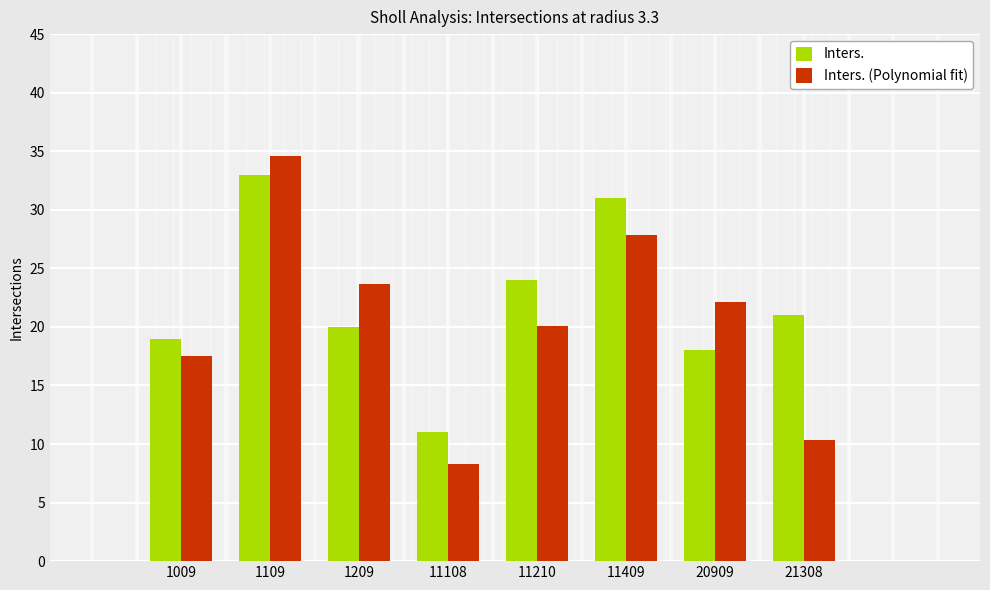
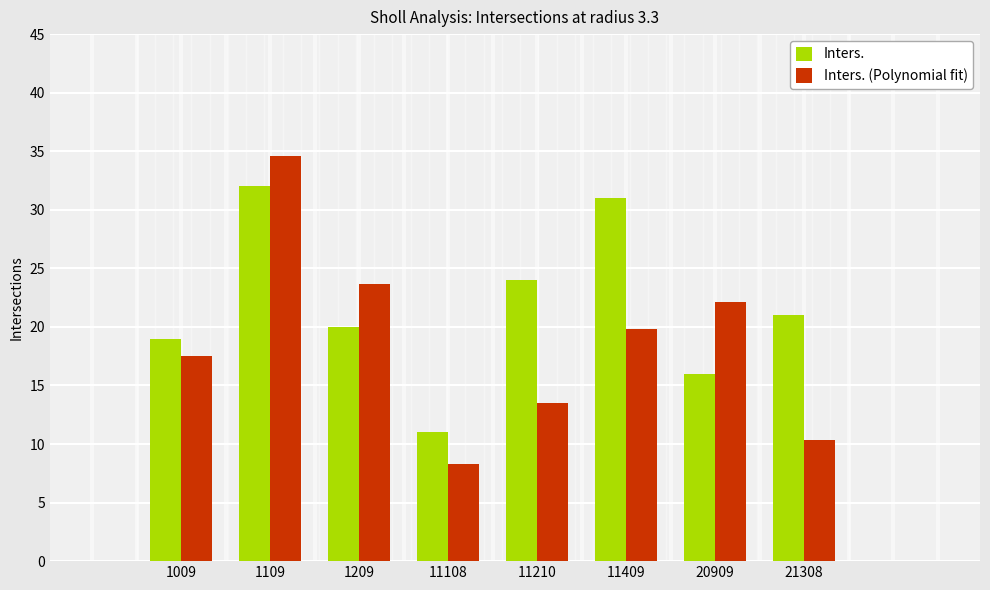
  {
    "Inters.": {
      "1009": 19,
-     "1109": 33,
+     "1109": 32,
      "1209": 20,
      "11108": 11,
      "11210": 24,
      "11409": 31,
-     "20909": 18,
+     "20909": 16,
      "21308": 21
    },
    "Inters. (Polynomial fit)": {
      "1009": 17.6,
      "1109": 34.6,
      "1209": 23.7,
      "11108": 8.3,
-     "11210": 20.1,
-     "11409": 27.8,
+     "11210": 13.5,
+     "11409": 19.8,
      "20909": 22.1,
      "21308": 10.3
    }
  }
